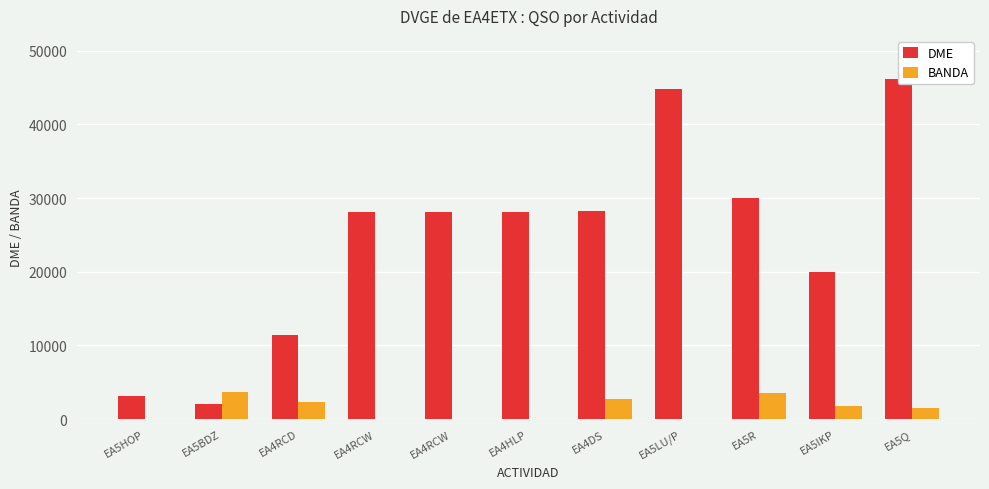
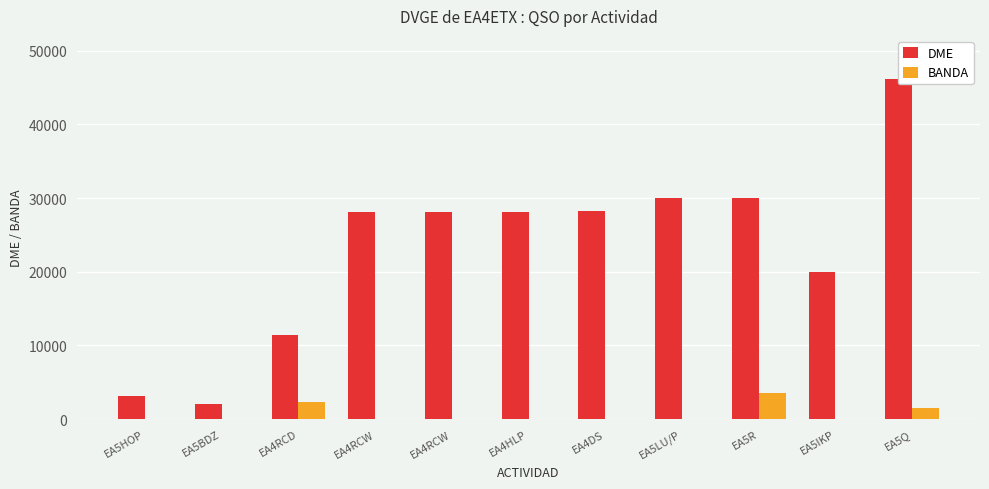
  {
    "DME": {
      "EA5HOP": 3000,
      "EA5BDZ": 2000,
      "EA4RCD": 11000,
      "EA4HLP": 28000,
      "EA4DS": 28000,
-     "EA5LU/P": 45000,
+     "EA5LU/P": 30000,
      "EA5R": 30000,
      "EA5IKP": 20000
    },
    "BANDA": {
-     "EA5BDZ": 4000,
+     "EA5BDZ": 0,
      "EA4RCD": 2000,
-     "EA4DS": 3000,
+     "EA4DS": 0,
      "EA5R": 4000,
-     "EA5IKP": 2000,
+     "EA5IKP": 0,
      "EA5Q": 2000
    }
  }
